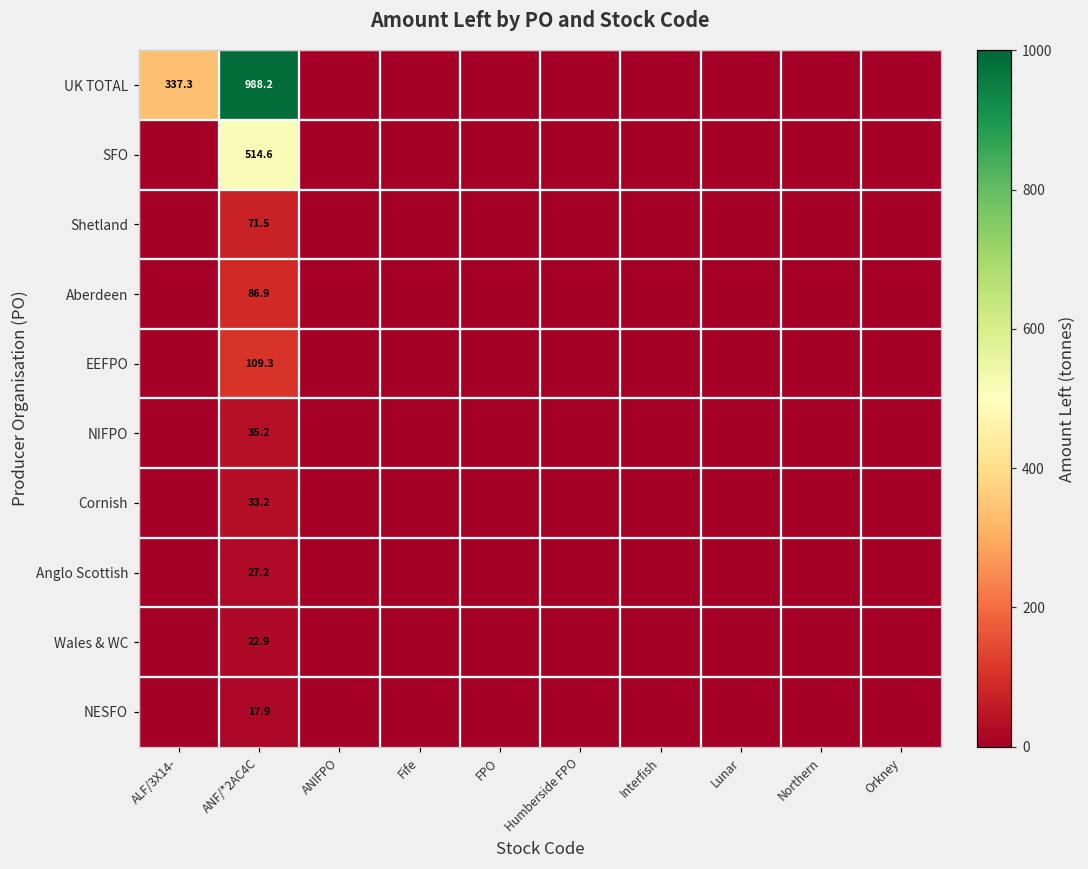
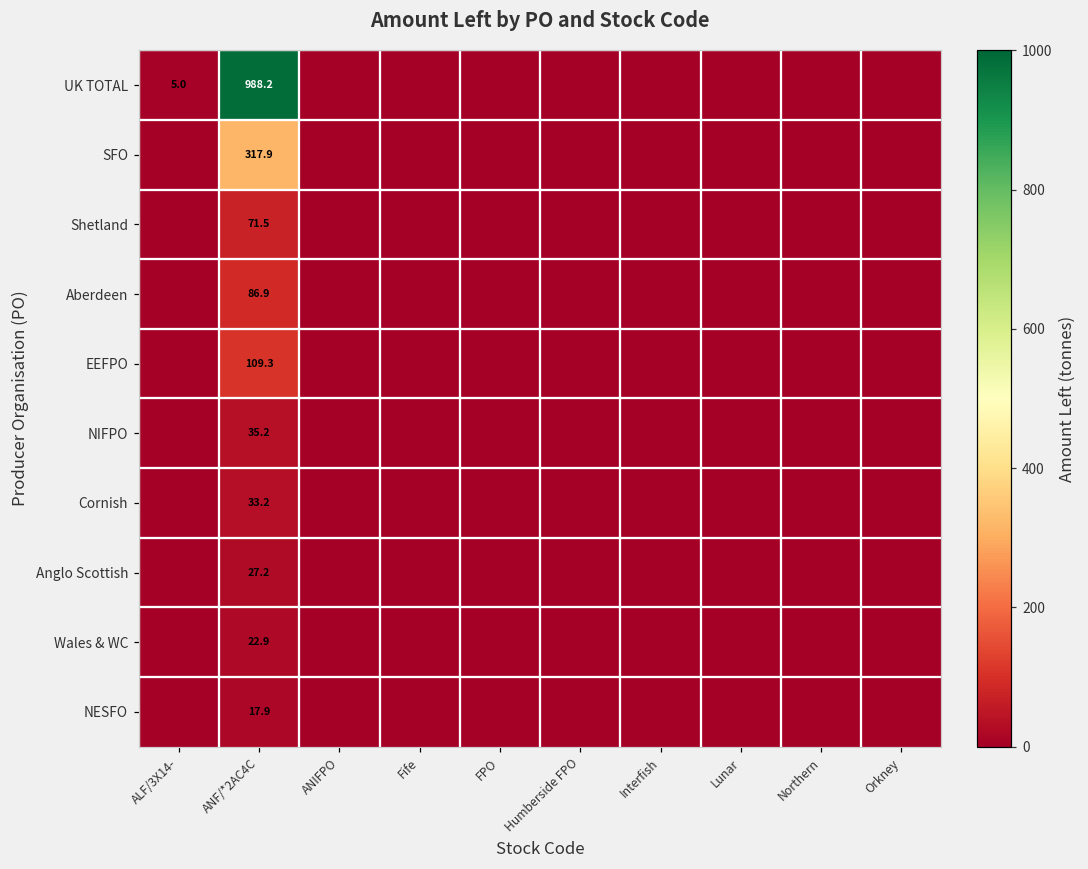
  {
    "UK TOTAL": {
-     "ALF/3X14-": 337.3,
+     "ALF/3X14-": 5.0,
      "ANF/*2AC4C": 988.2
    },
    "SFO": {
-     "ANF/*2AC4C": 514.6
+     "ANF/*2AC4C": 317.9
    },
    "Shetland": {
      "ANF/*2AC4C": 71.5
    },
    "Aberdeen": {
      "ANF/*2AC4C": 86.9
    },
    "EEFPO": {
      "ANF/*2AC4C": 109.3
    },
    "NIFPO": {
      "ANF/*2AC4C": 35.2
    },
    "Cornish": {
      "ANF/*2AC4C": 33.2
    },
    "Anglo Scottish": {
      "ANF/*2AC4C": 27.2
    },
    "Wales & WC": {
      "ANF/*2AC4C": 22.9
    },
    "NESFO": {
      "ANF/*2AC4C": 17.9
    }
  }
